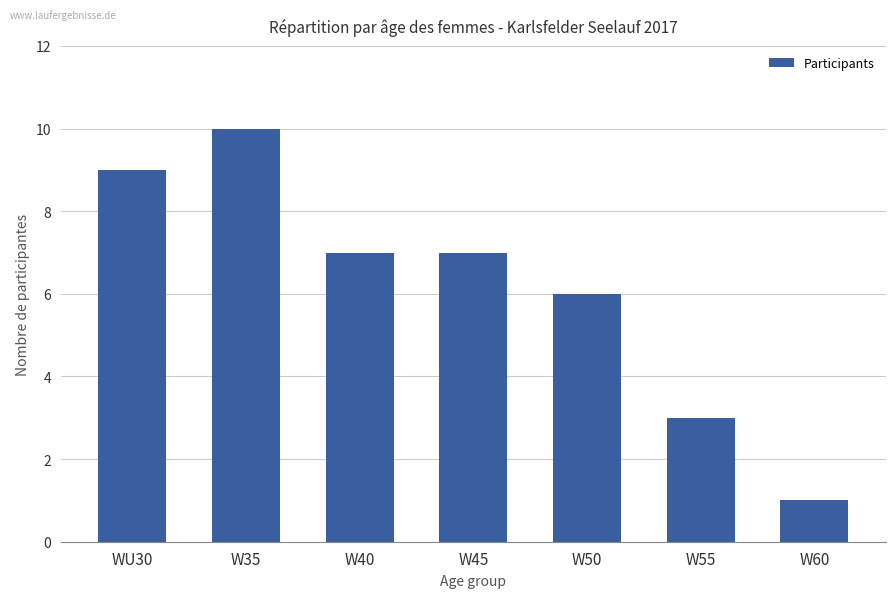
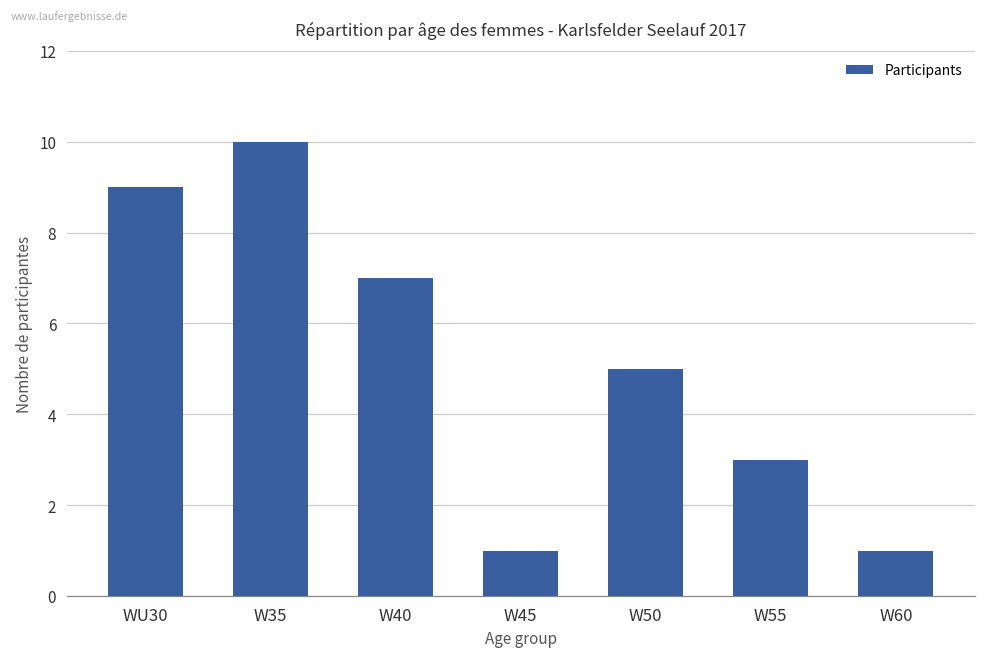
  {
    "WU30": 9,
    "W35": 10,
    "W40": 7,
-   "W45": 7,
-   "W50": 6,
+   "W45": 1,
+   "W50": 5,
    "W55": 3,
    "W60": 1
  }
